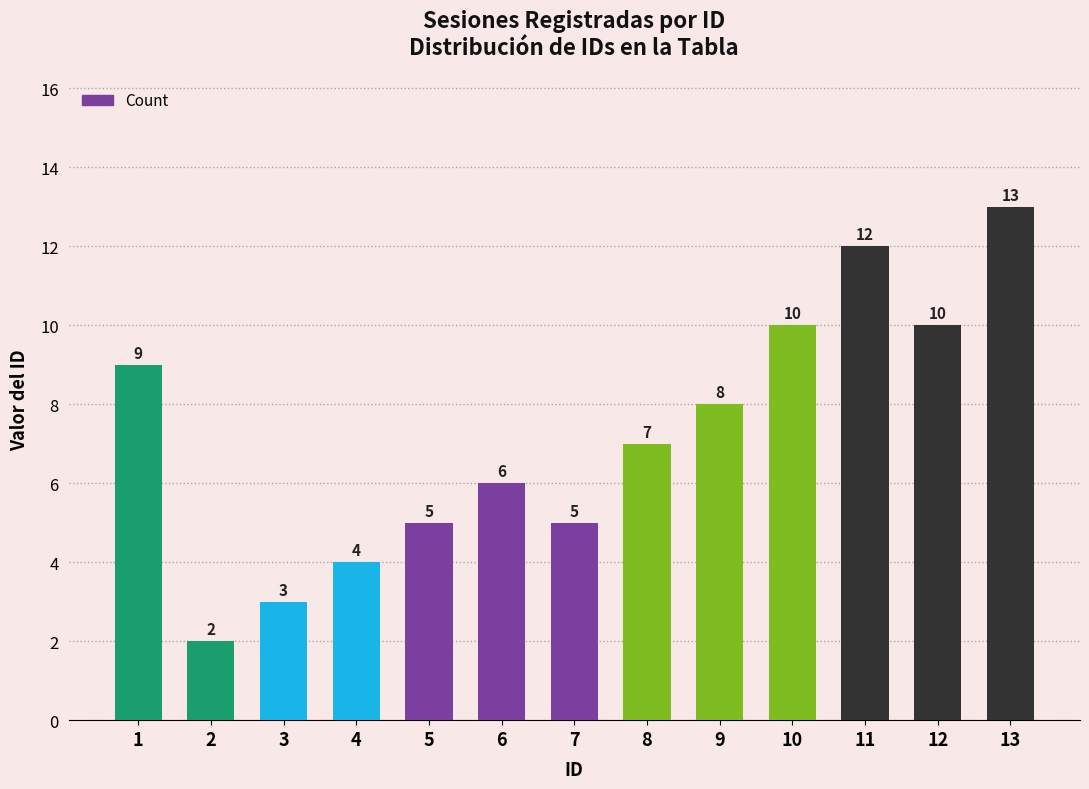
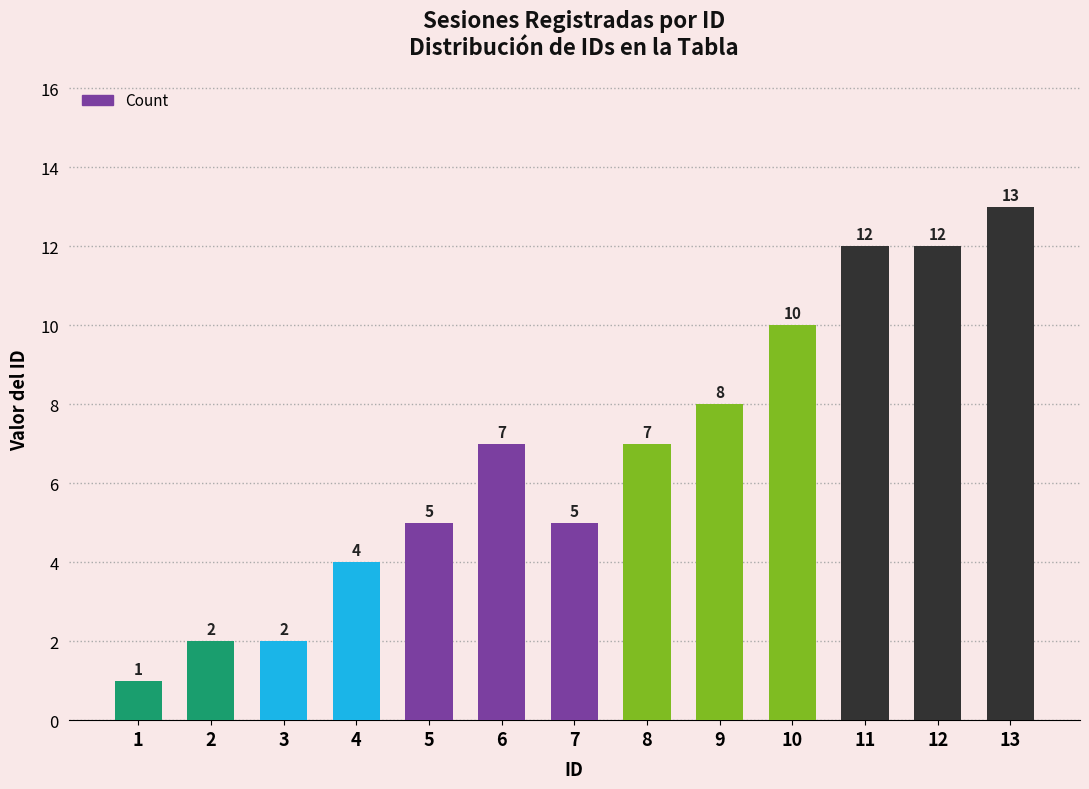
  {
-   "1": 9,
+   "1": 1,
    "2": 2,
-   "3": 3,
+   "3": 2,
    "4": 4,
    "5": 5,
-   "6": 6,
+   "6": 7,
    "7": 5,
    "8": 7,
    "9": 8,
    "10": 10,
    "11": 12,
-   "12": 10,
+   "12": 12,
    "13": 13
  }
